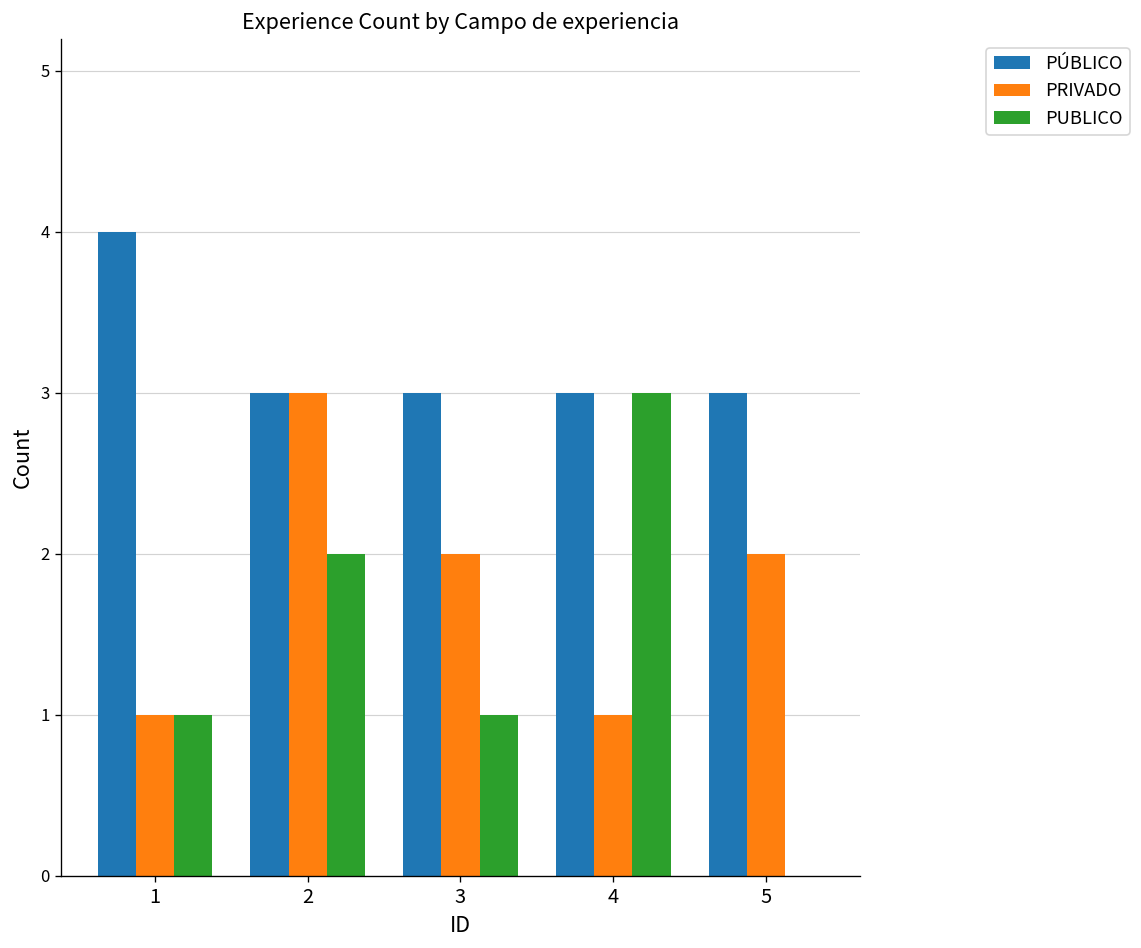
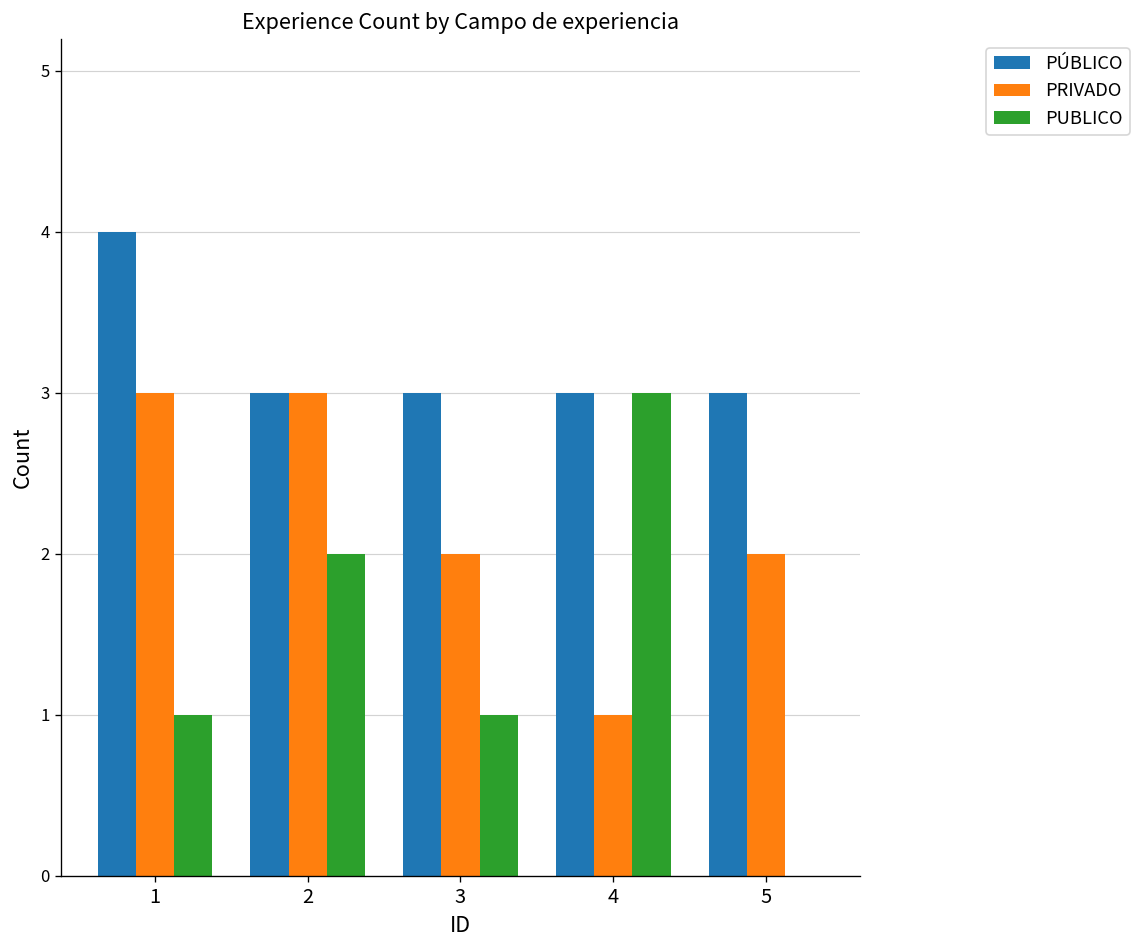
  {
    "PÚBLICO": {
      "1": 4,
      "2": 3,
      "3": 3,
      "4": 3,
      "5": 3
    },
    "PRIVADO": {
-     "1": 1,
+     "1": 3,
      "2": 3,
      "3": 2,
      "4": 1,
      "5": 2
    },
    "PUBLICO": {
      "1": 1,
      "2": 2,
      "3": 1,
      "4": 3,
      "5": 0
    }
  }
